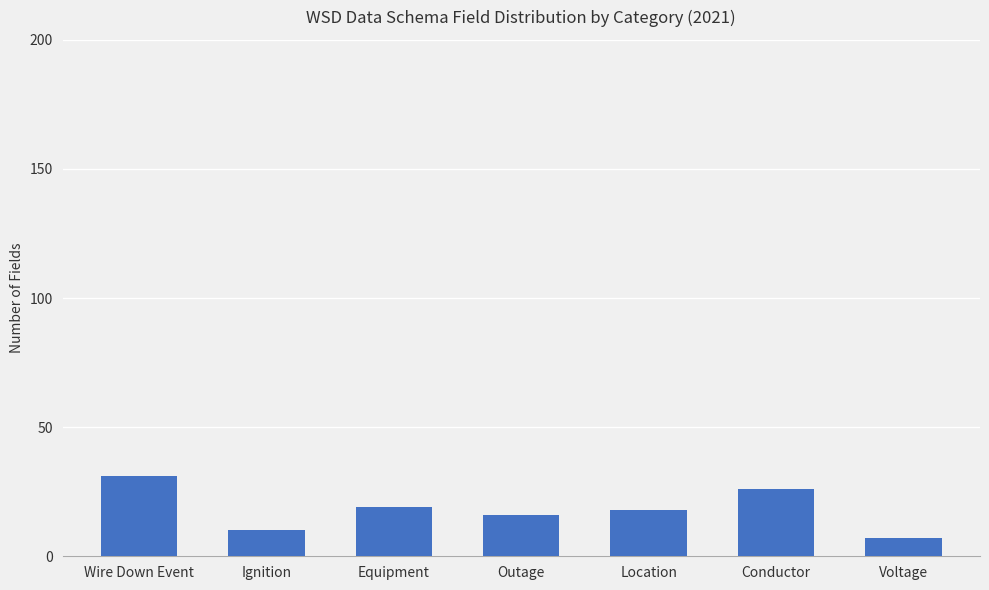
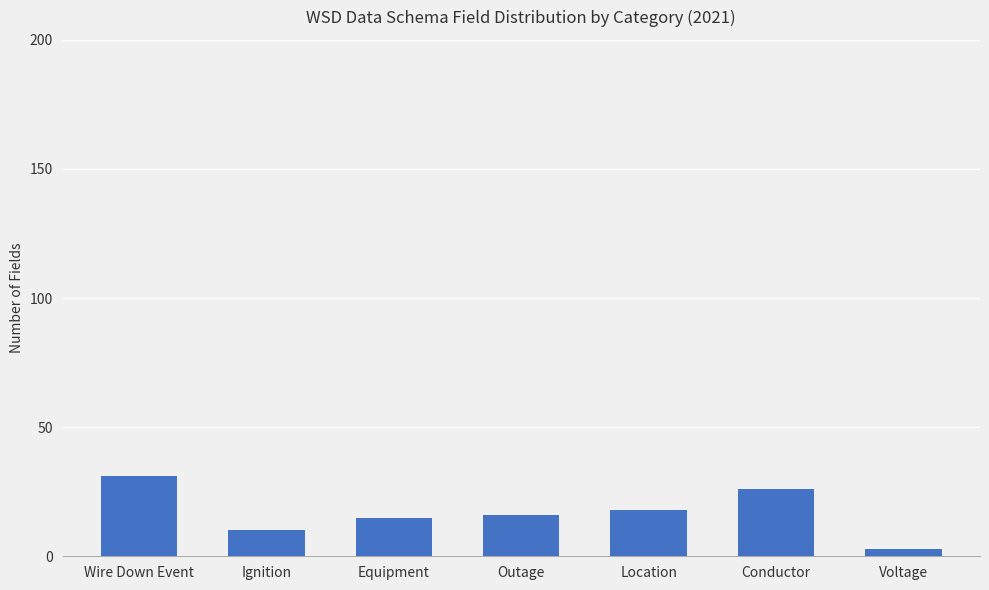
  {
    "Wire Down Event": 31,
    "Ignition": 10,
-   "Equipment": 19,
+   "Equipment": 15,
    "Outage": 16,
    "Location": 18,
    "Conductor": 26,
-   "Voltage": 7
+   "Voltage": 3
  }
